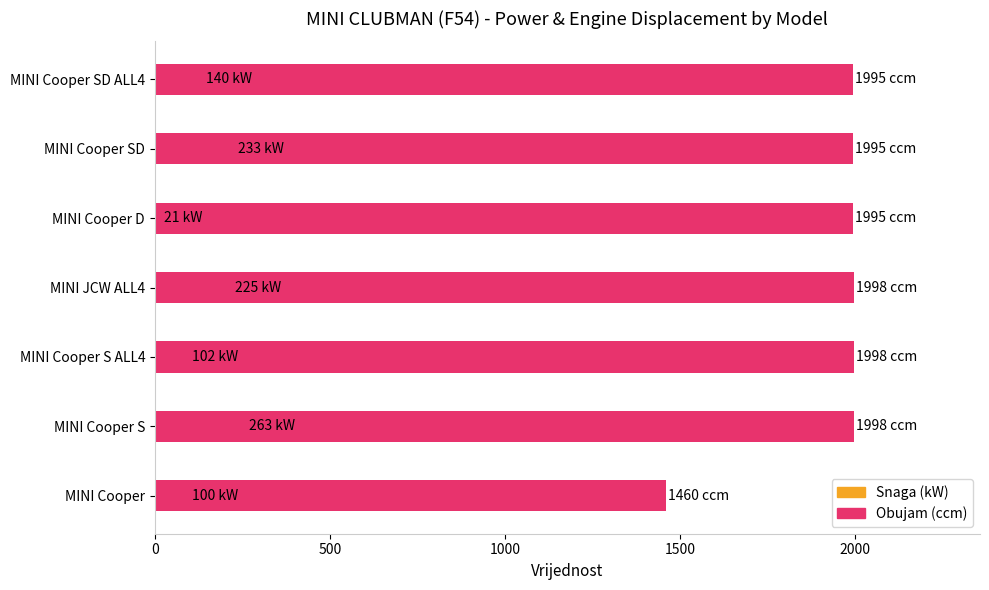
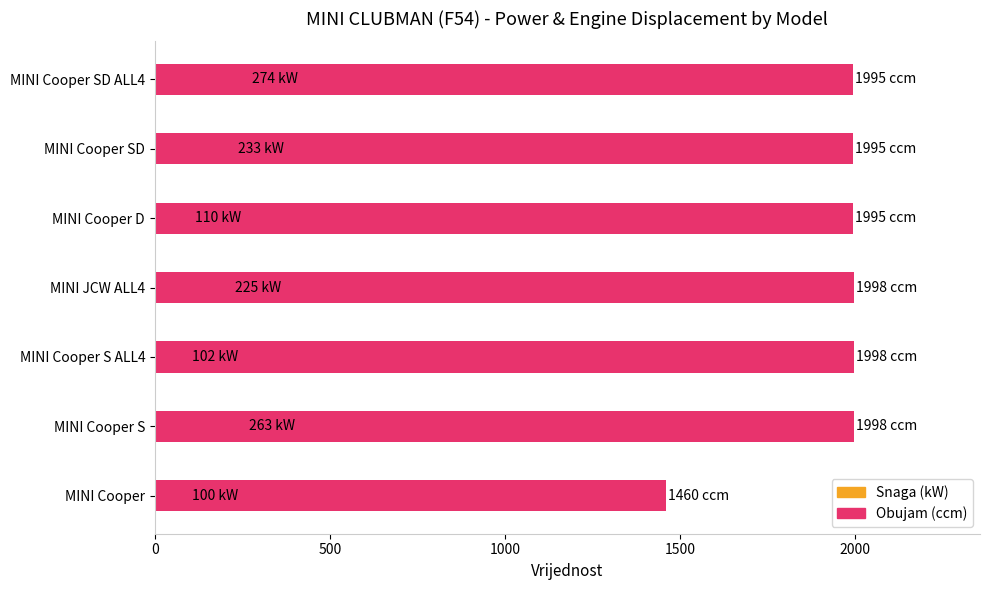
  {
    "Snaga (kW)": {
-     "MINI Cooper SD ALL4": 140,
-     "MINI Cooper D": 21
+     "MINI Cooper SD ALL4": 274,
+     "MINI Cooper D": 110
    },
    "Obujam (ccm)": {
      "MINI Cooper SD ALL4": 1995,
      "MINI Cooper SD": 1995,
      "MINI Cooper D": 1995,
      "MINI JCW ALL4": 1998,
      "MINI Cooper S ALL4": 1998,
      "MINI Cooper S": 1998,
      "MINI Cooper": 1460
    }
  }
